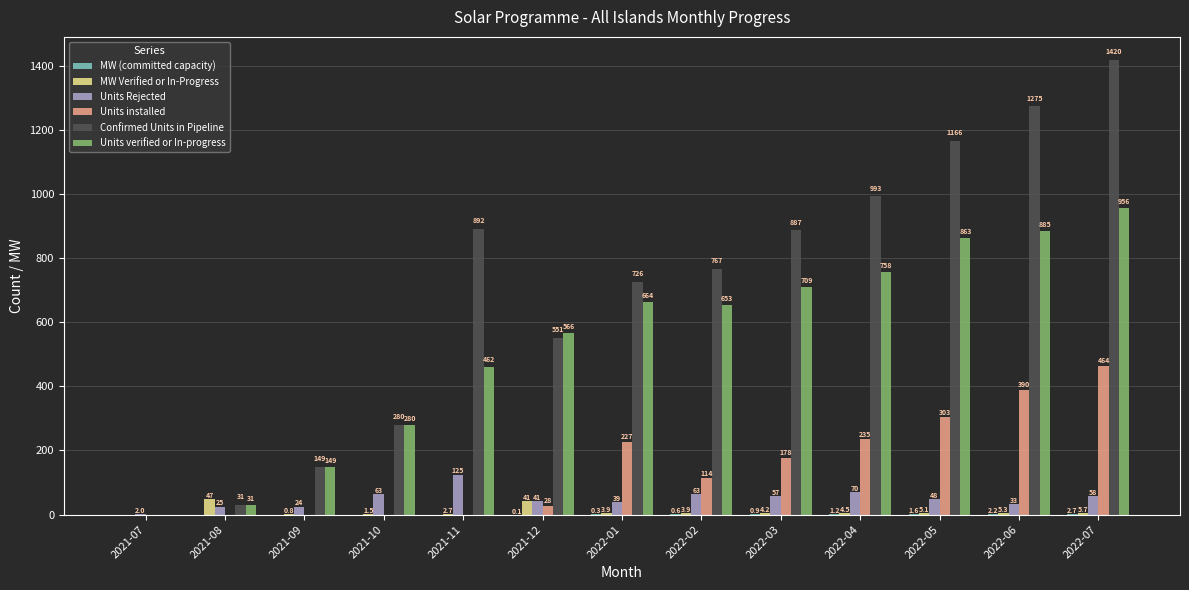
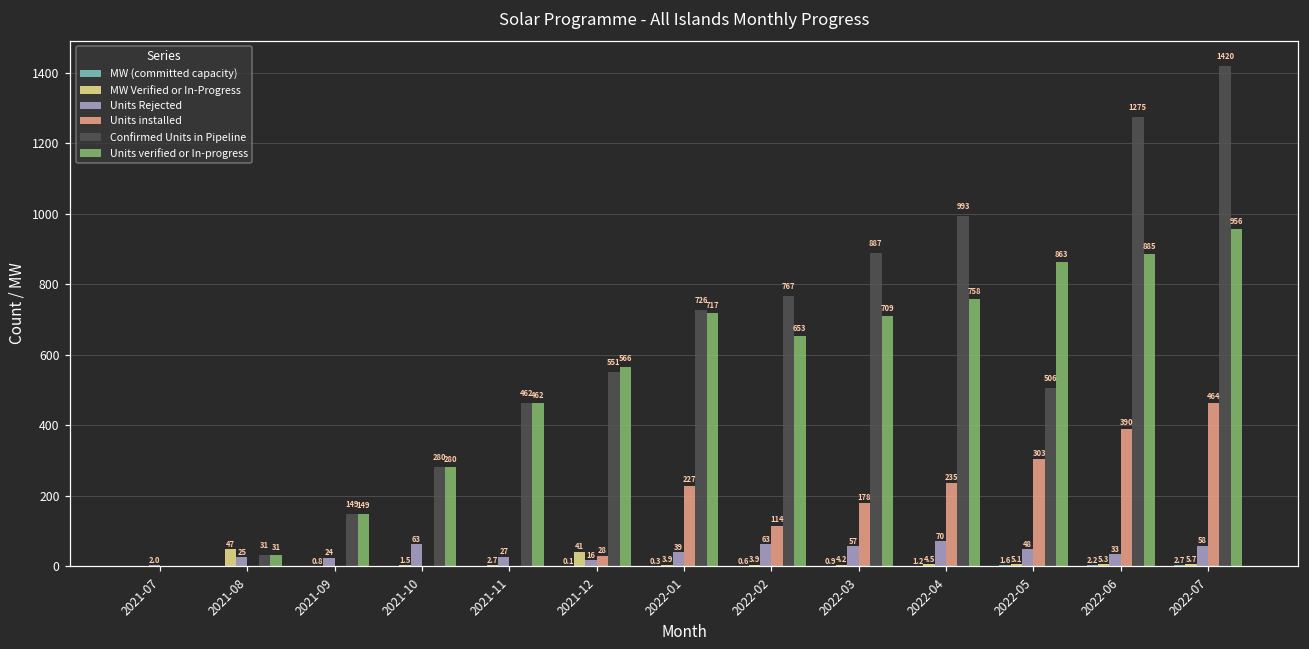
  {
    "MW (committed capacity)": {
      "2021-12": 0.1,
      "2022-01": 0.3,
      "2022-02": 0.6,
      "2022-03": 0.9,
      "2022-04": 1.2,
      "2022-05": 1.6,
      "2022-06": 2.2,
      "2022-07": 2.7
    },
    "MW Verified or In-Progress": {
      "2021-08": 47,
      "2021-09": 0.8,
      "2021-10": 1.5,
      "2021-11": 2.7,
      "2021-12": 41,
      "2022-01": 3.9,
      "2022-02": 3.9,
      "2022-03": 4.2,
      "2022-04": 4.5,
      "2022-05": 5.1,
      "2022-06": 5.3,
      "2022-07": 5.7
    },
    "Units Rejected": {
      "2021-07": 2.0,
      "2021-08": 25,
      "2021-09": 24,
      "2021-10": 63,
-     "2021-11": 125,
-     "2021-12": 41,
+     "2021-11": 27,
+     "2021-12": 16,
      "2022-01": 39,
      "2022-02": 63,
      "2022-03": 57,
      "2022-04": 70,
      "2022-05": 48,
      "2022-06": 33,
      "2022-07": 58
    },
    "Units installed": {
      "2021-12": 28,
      "2022-01": 227,
      "2022-02": 114,
      "2022-03": 178,
      "2022-04": 235,
      "2022-05": 303,
      "2022-06": 390,
      "2022-07": 464
    },
    "Confirmed Units in Pipeline": {
      "2021-08": 31,
      "2021-09": 149,
      "2021-10": 280,
-     "2021-11": 892,
+     "2021-11": 462,
      "2021-12": 551,
      "2022-01": 726,
      "2022-02": 767,
      "2022-03": 887,
      "2022-04": 993,
-     "2022-05": 1166,
+     "2022-05": 506,
      "2022-06": 1275,
      "2022-07": 1420
    },
    "Units verified or In-progress": {
      "2021-08": 31,
      "2021-09": 149,
      "2021-10": 280,
      "2021-11": 462,
      "2021-12": 566,
-     "2022-01": 664,
+     "2022-01": 717,
      "2022-02": 653,
      "2022-03": 709,
      "2022-04": 758,
      "2022-05": 863,
      "2022-06": 885,
      "2022-07": 956
    }
  }
